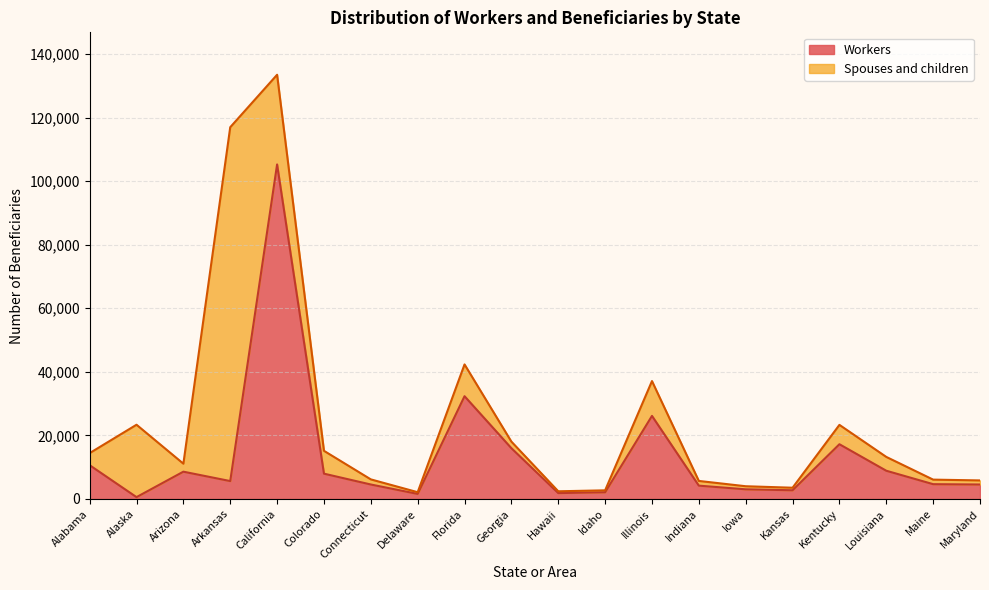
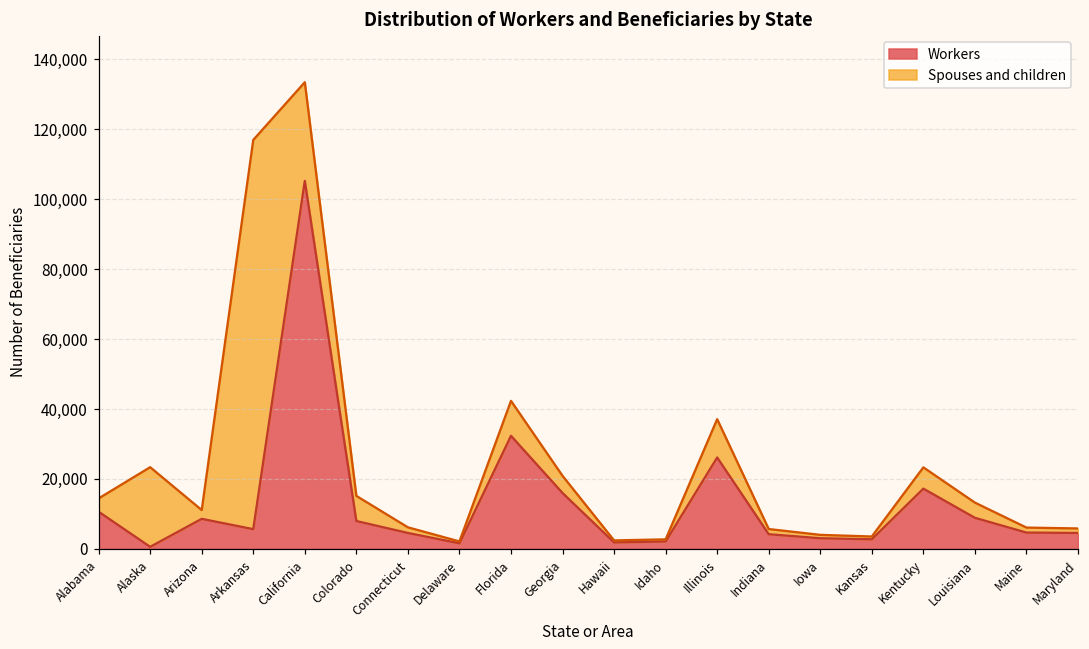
  {
    "Workers": {
      "Alabama": "11,000",
      "Alaska": "1,000",
      "Arizona": "9,000",
      "Arkansas": "6,000",
      "California": "105,000",
      "Colorado": "8,000",
      "Connecticut": "5,000",
      "Florida": "32,000",
      "Georgia": "16,000",
      "Illinois": "26,000",
      "Indiana": "4,000",
      "Iowa": "3,000",
      "Kansas": "3,000",
      "Kentucky": "17,000",
      "Louisiana": "9,000",
      "Maine": "5,000",
      "Maryland": "5,000"
    },
    "Spouses and children": {
      "Alabama": "4,000",
      "Alaska": "23,000",
      "Arizona": "3,000",
      "Arkansas": "111,000",
      "California": "28,000",
      "Colorado": "7,000",
      "Connecticut": "2,000",
      "Florida": "10,000",
-     "Georgia": "2,000",
+     "Georgia": "5,000",
      "Illinois": "11,000",
      "Indiana": "1,000",
      "Iowa": "1,000",
      "Kansas": "1,000",
      "Kentucky": "6,000",
      "Louisiana": "4,000",
      "Maine": "1,000",
      "Maryland": "1,000"
    }
  }
